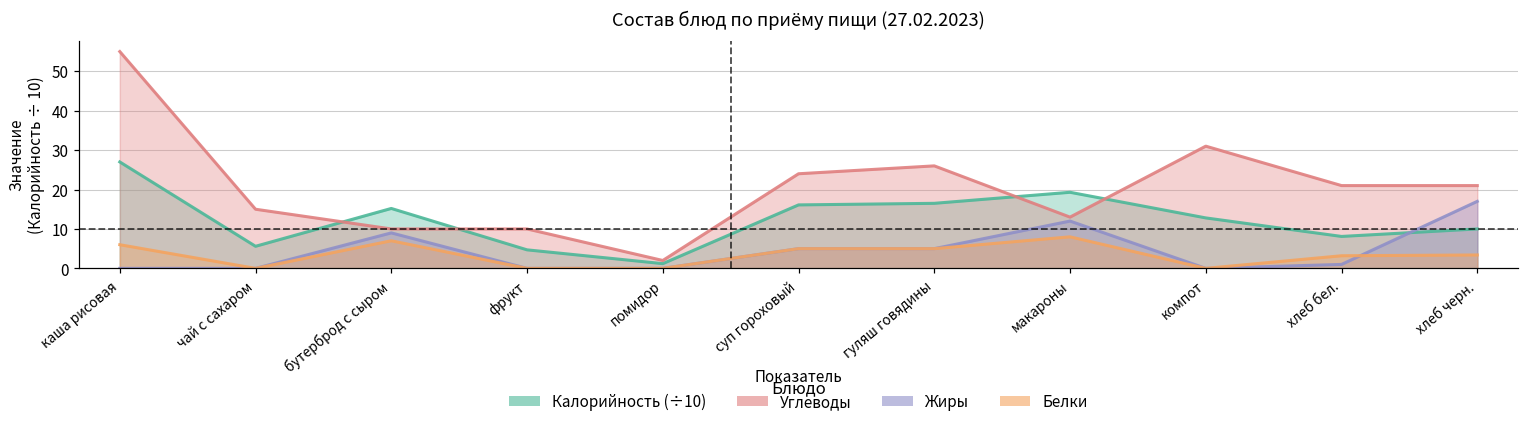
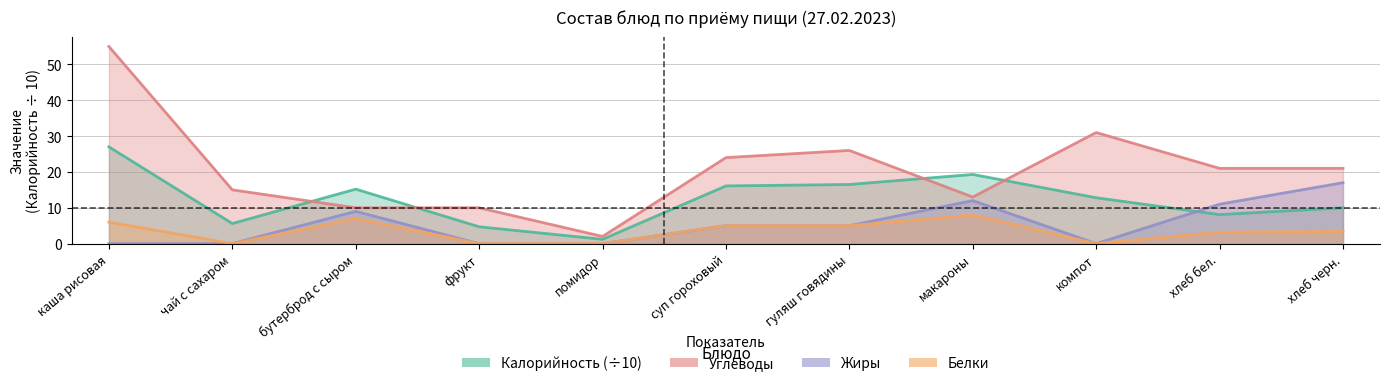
  {
    "Жиры": {
      "каша рисовая": 0,
      "бутерброд с сыром": 9,
      "макароны": 12,
-     "хлеб бел.": 1,
+     "хлеб бел.": 11,
      "хлеб черн.": 17
    }
  }
